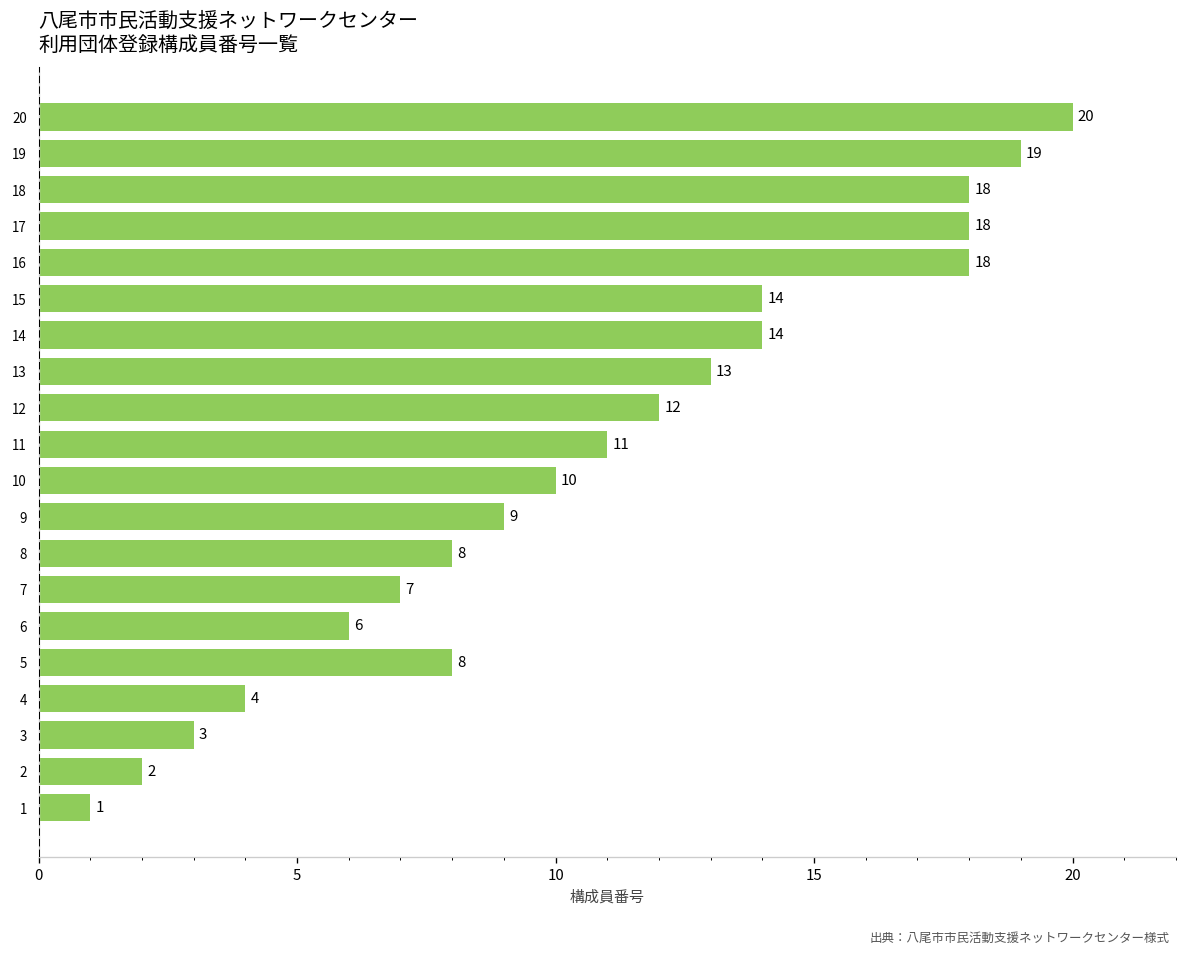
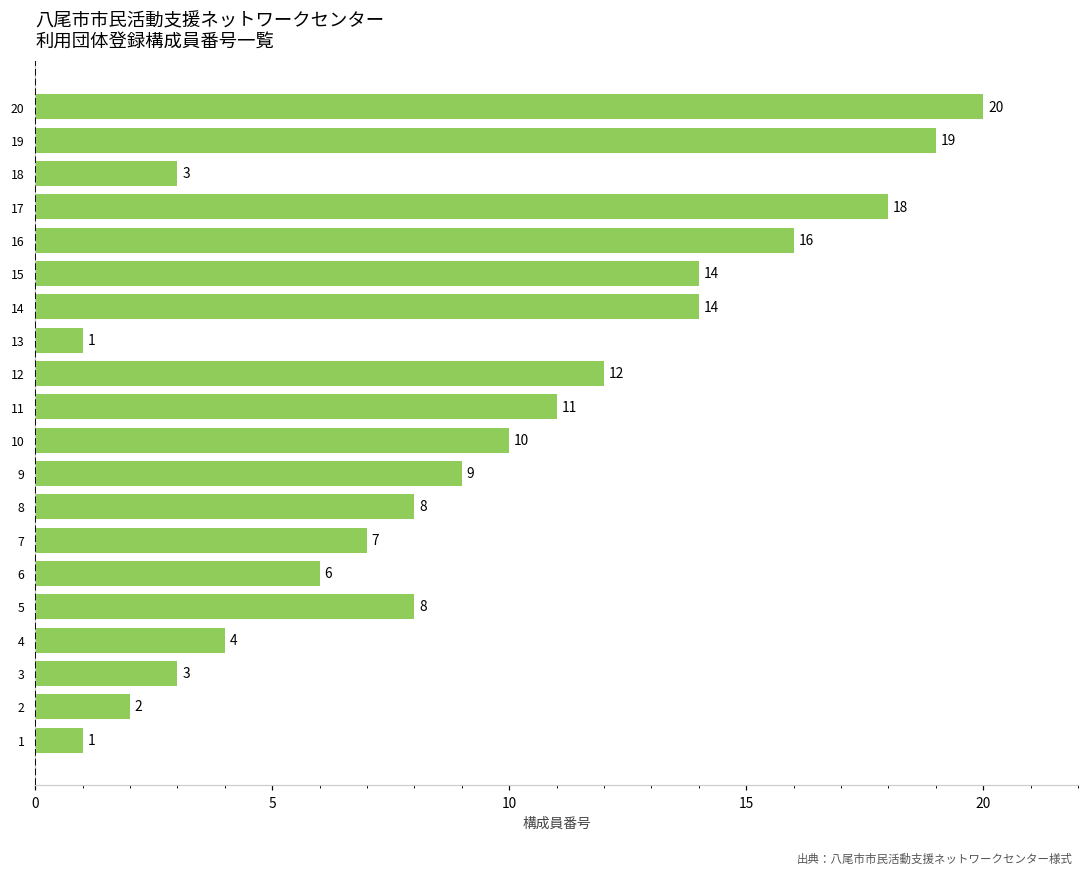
  {
    "20": 20,
    "19": 19,
-   "18": 18,
+   "18": 3,
    "17": 18,
-   "16": 18,
+   "16": 16,
    "15": 14,
    "14": 14,
-   "13": 13,
+   "13": 1,
    "12": 12,
    "11": 11,
    "10": 10,
    "9": 9,
    "8": 8,
    "7": 7,
    "6": 6,
    "5": 8,
    "4": 4,
    "3": 3,
    "2": 2,
    "1": 1
  }
